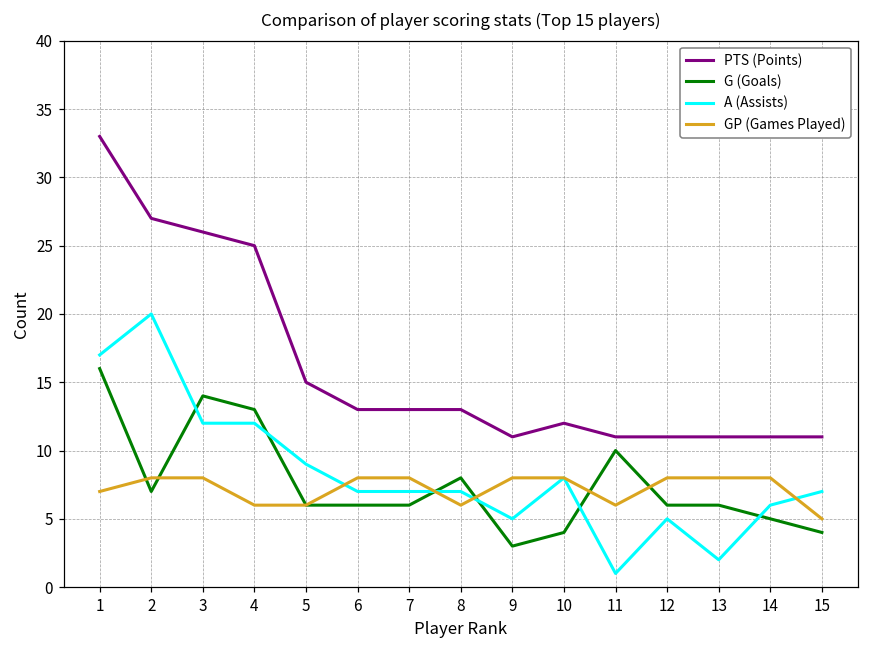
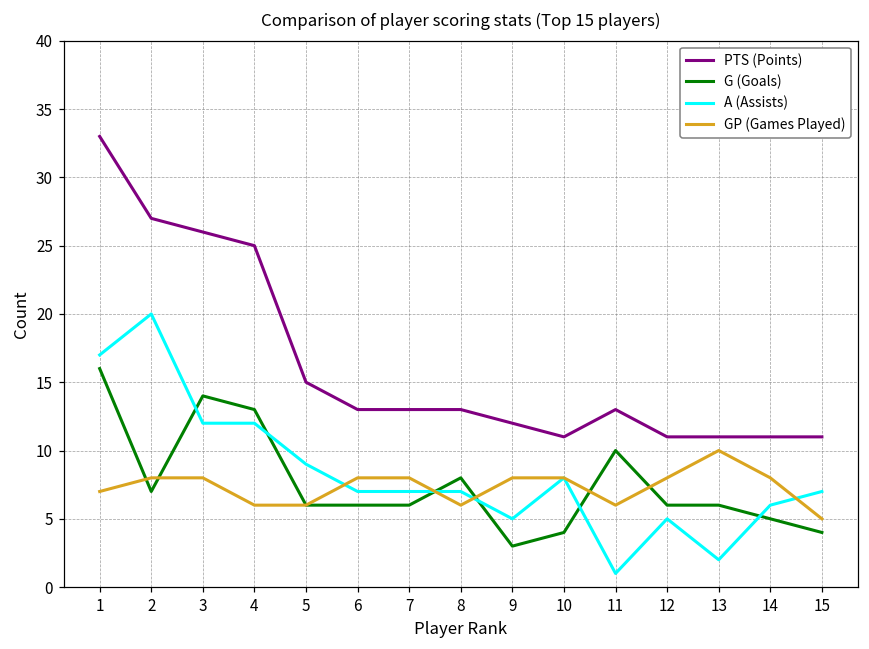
  {
    "PTS (Points)": {
      "1": 33,
      "2": 27,
      "3": 26,
      "4": 25,
      "5": 15,
      "6": 13,
      "7": 13,
      "8": 13,
-     "9": 11,
-     "10": 12,
-     "11": 11,
+     "9": 12,
+     "10": 11,
+     "11": 13,
      "12": 11,
      "13": 11,
      "14": 11,
      "15": 11
    },
    "G (Goals)": {
      "1": 16,
      "2": 7,
      "3": 14,
      "4": 13,
      "6": 6,
      "7": 6,
      "8": 8,
      "9": 3,
      "10": 4,
      "11": 10,
      "12": 6,
      "13": 6,
      "14": 5,
      "15": 4
    },
    "A (Assists)": {
      "1": 17,
      "2": 20,
      "3": 12,
      "4": 12,
      "5": 9,
      "6": 7,
      "7": 7,
      "8": 7,
      "9": 5,
      "11": 1,
      "12": 5,
      "13": 2,
      "14": 6,
      "15": 7
    },
    "GP (Games Played)": {
      "1": 7,
      "2": 8,
      "3": 8,
      "4": 6,
      "6": 8,
      "7": 8,
      "8": 6,
      "9": 8,
      "11": 6,
      "12": 8,
-     "13": 8,
+     "13": 10,
      "14": 8,
      "15": 5
    }
  }
